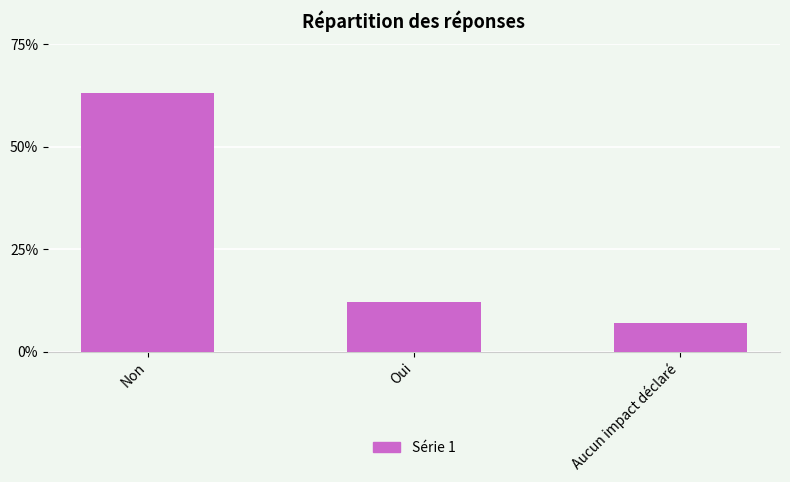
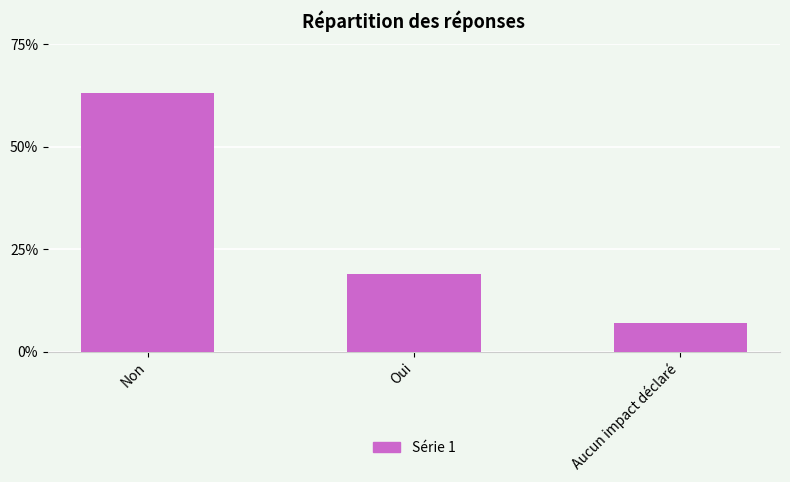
  {
    "Non": "63%",
-   "Oui": "12%",
+   "Oui": "19%",
    "Aucun impact déclaré": "7%"
  }
